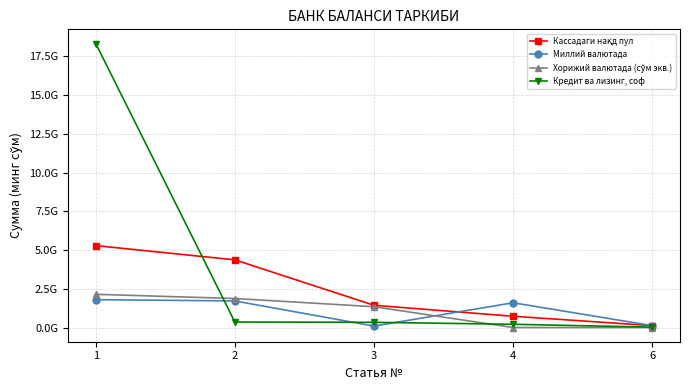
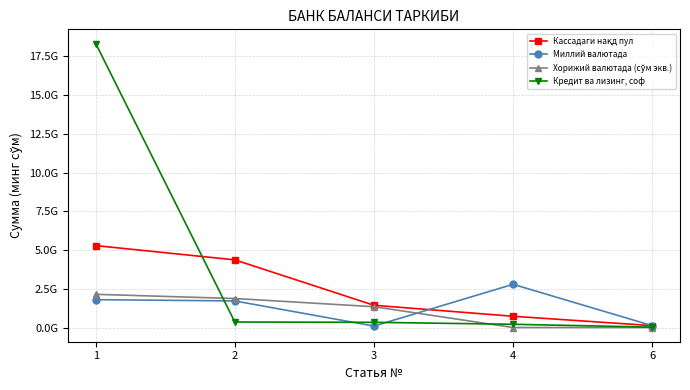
  {
    "Кассадаги нақд пул": {
      "1": 5300000000,
      "2": 4400000000,
      "4": 700000000
    },
    "Миллий валютада": {
      "1": 1800000000,
      "3": 100000000,
-     "4": 1600000000
+     "4": 2800000000
    },
    "Хорижий валютада (сўм экв.)": {
      "1": 2100000000,
      "4": 0
    },
    "Кредит ва лизинг, соф": {
      "1": 18300000000,
      "2": 400000000,
      "3": 300000000,
      "4": 200000000
    }
  }
